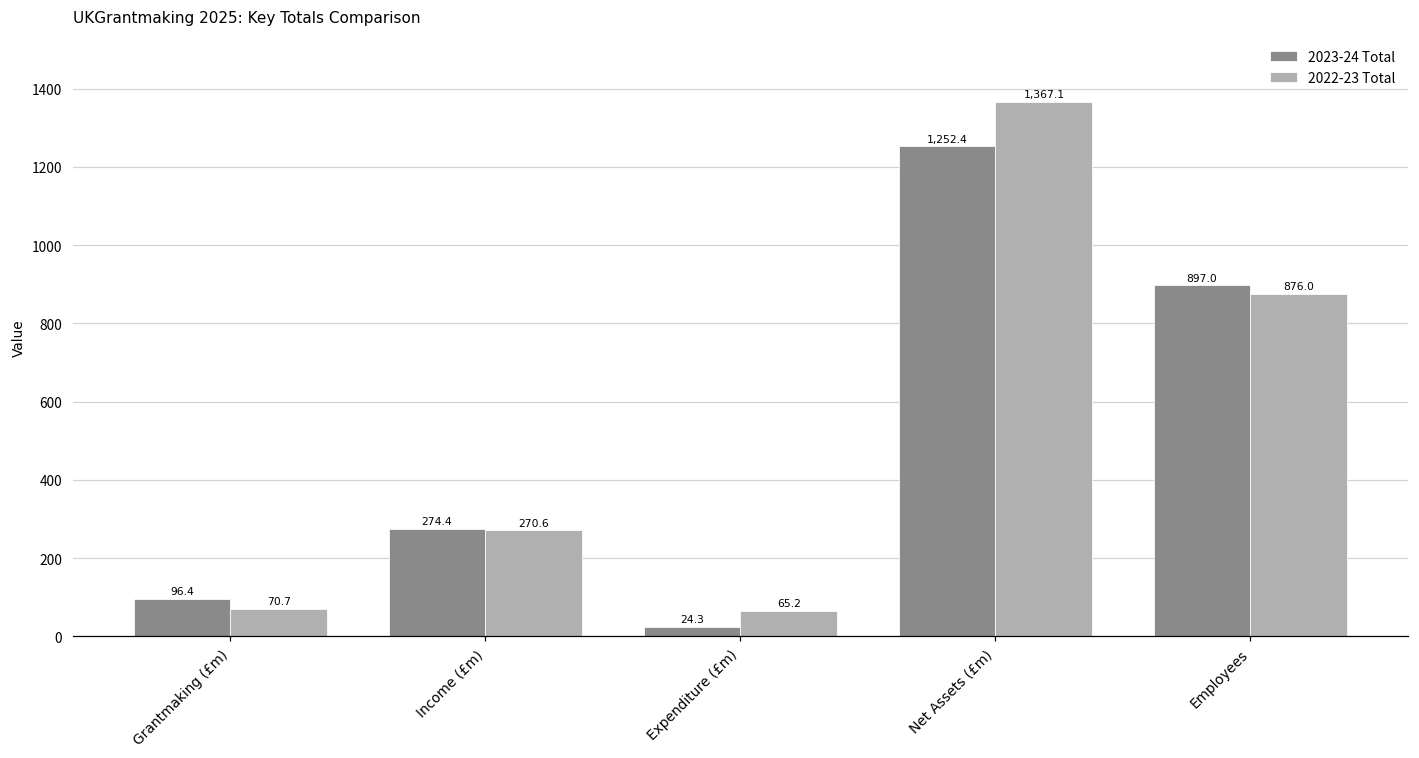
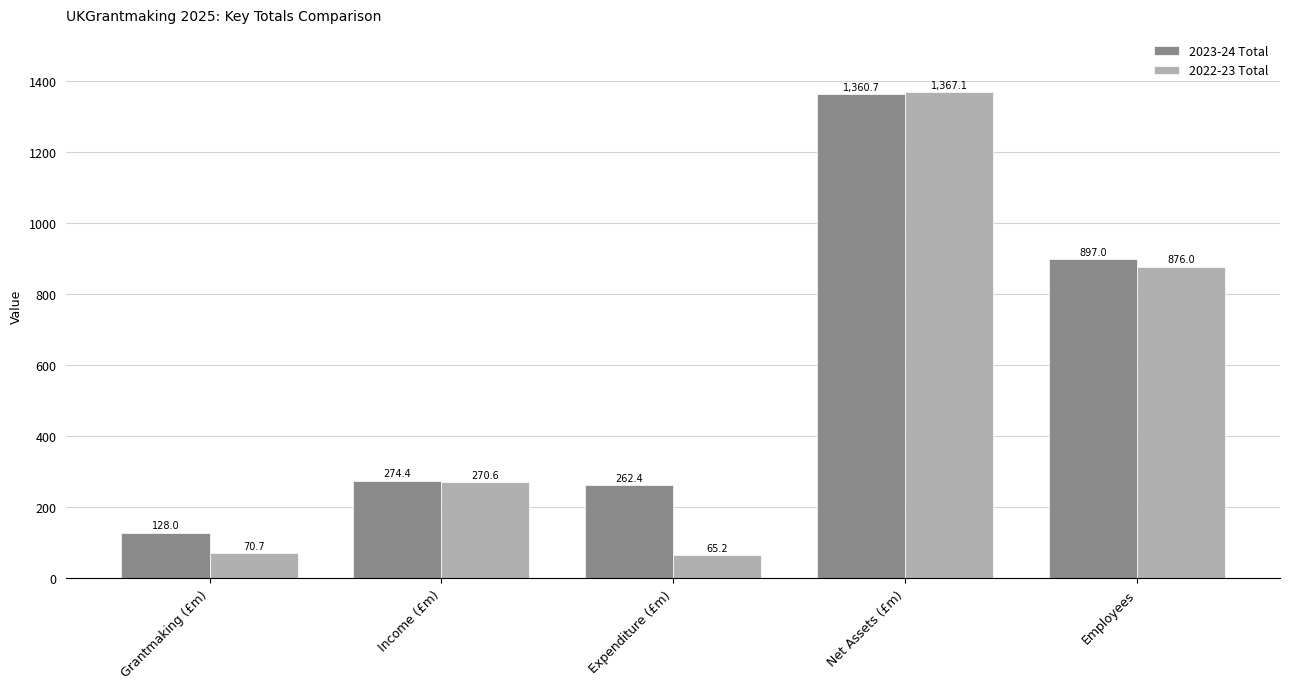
  {
    "2023-24 Total": {
-     "Grantmaking (£m)": "96.4",
+     "Grantmaking (£m)": "128.0",
      "Income (£m)": "274.4",
-     "Expenditure (£m)": "24.3",
-     "Net Assets (£m)": "1,252.4",
+     "Expenditure (£m)": "262.4",
+     "Net Assets (£m)": "1,360.7",
      "Employees": "897.0"
    },
    "2022-23 Total": {
      "Grantmaking (£m)": "70.7",
      "Income (£m)": "270.6",
      "Expenditure (£m)": "65.2",
      "Net Assets (£m)": "1,367.1",
      "Employees": "876.0"
    }
  }
